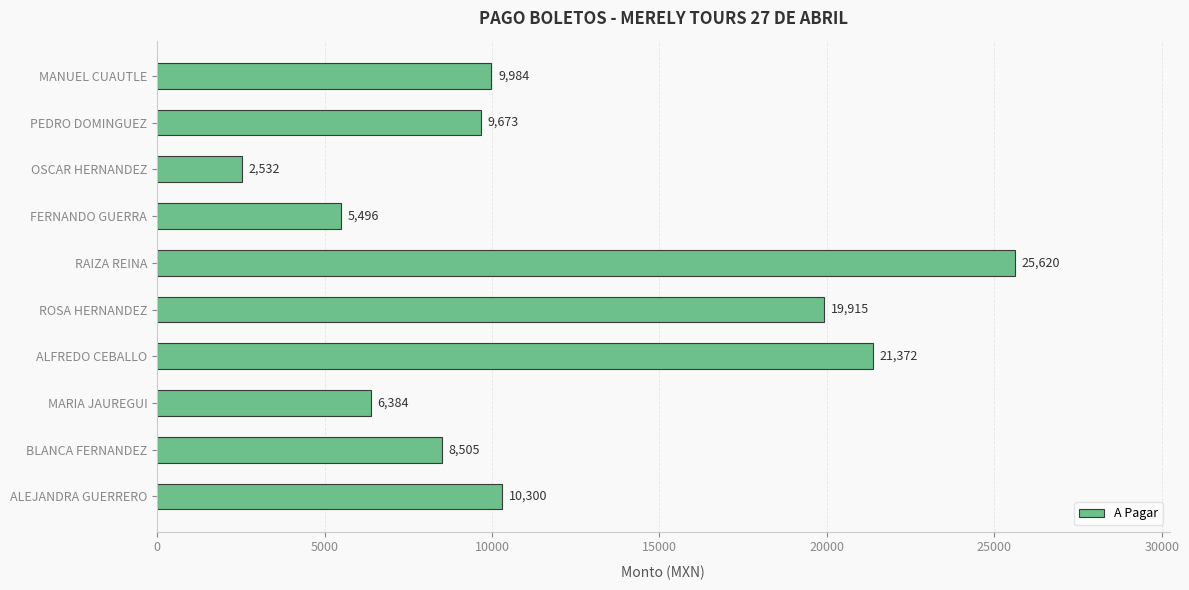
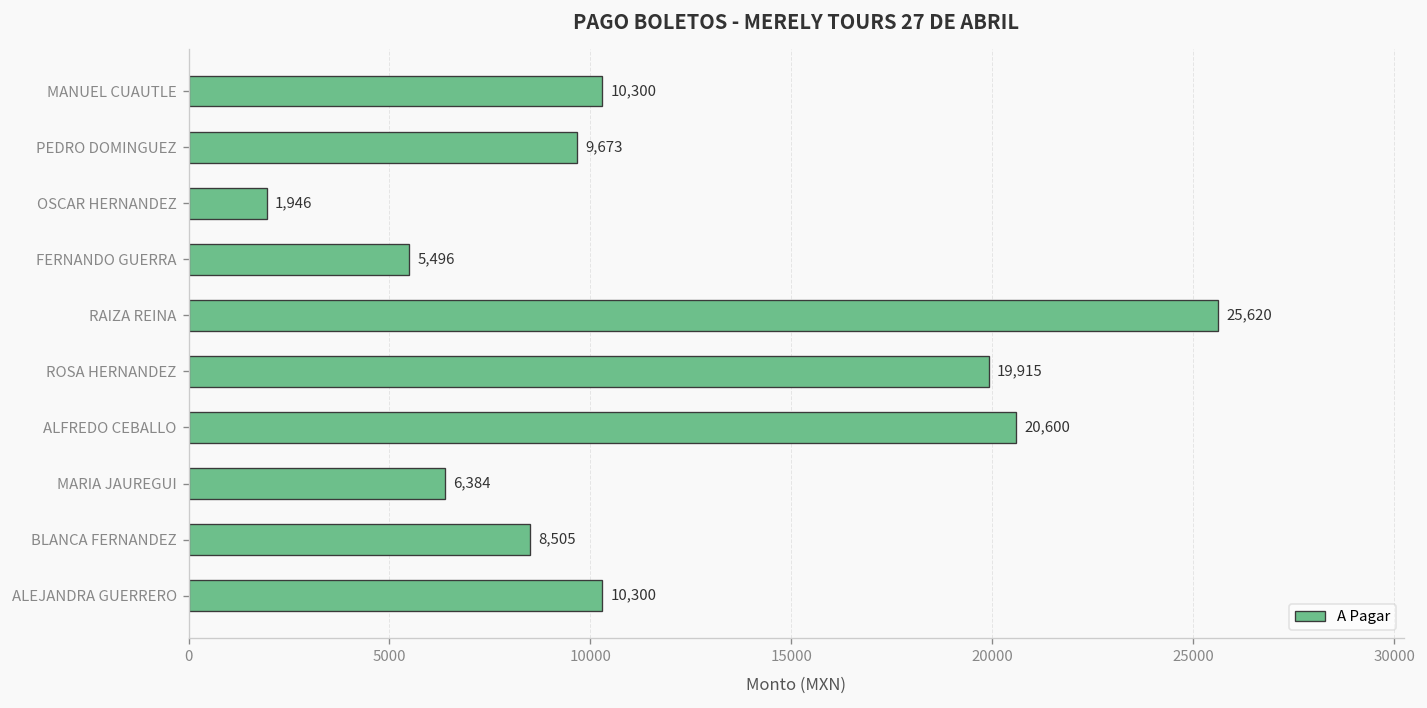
  {
-   "MANUEL CUAUTLE": "9,984",
+   "MANUEL CUAUTLE": "10,300",
    "PEDRO DOMINGUEZ": "9,673",
-   "OSCAR HERNANDEZ": "2,532",
+   "OSCAR HERNANDEZ": "1,946",
    "FERNANDO GUERRA": "5,496",
    "RAIZA REINA": "25,620",
    "ROSA HERNANDEZ": "19,915",
-   "ALFREDO CEBALLO": "21,372",
+   "ALFREDO CEBALLO": "20,600",
    "MARIA JAUREGUI": "6,384",
    "BLANCA FERNANDEZ": "8,505",
    "ALEJANDRA GUERRERO": "10,300"
  }
